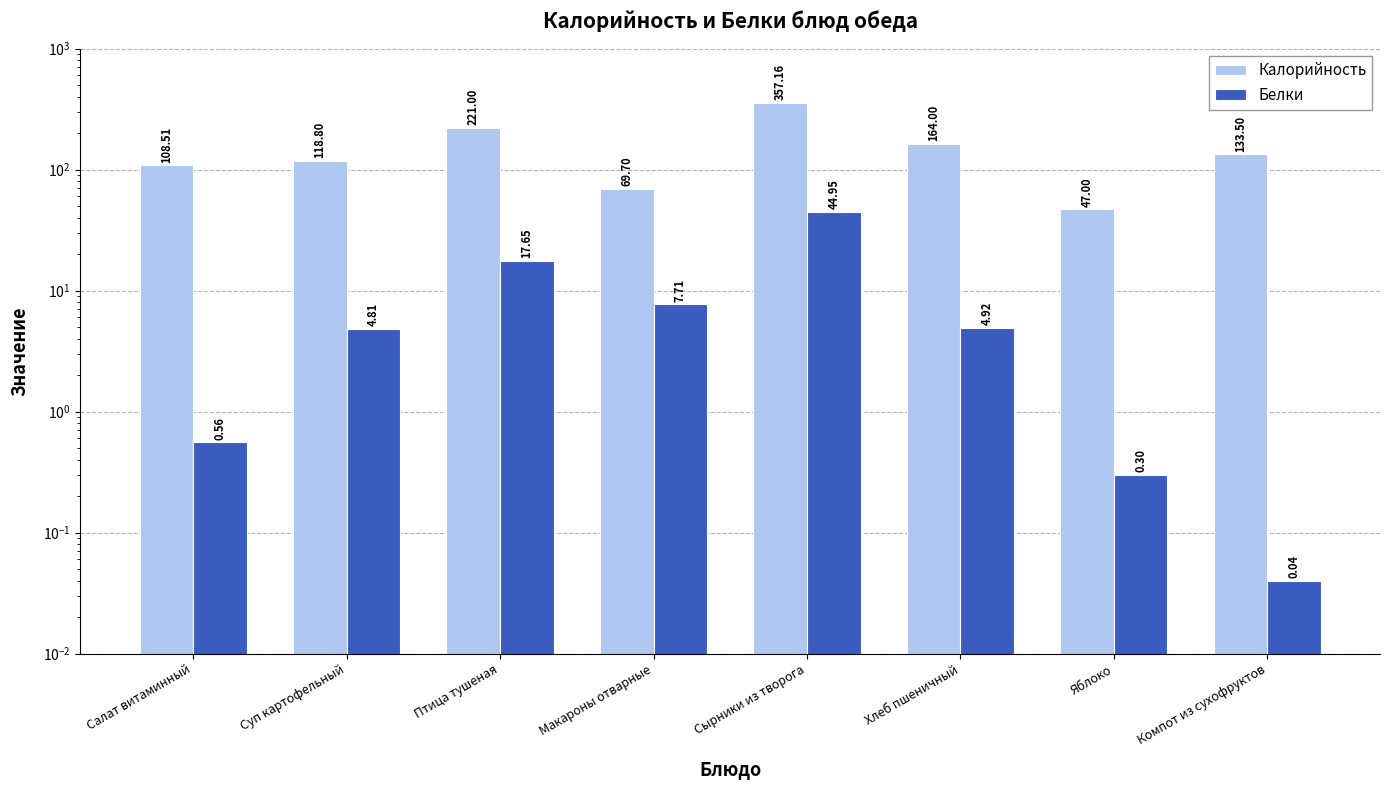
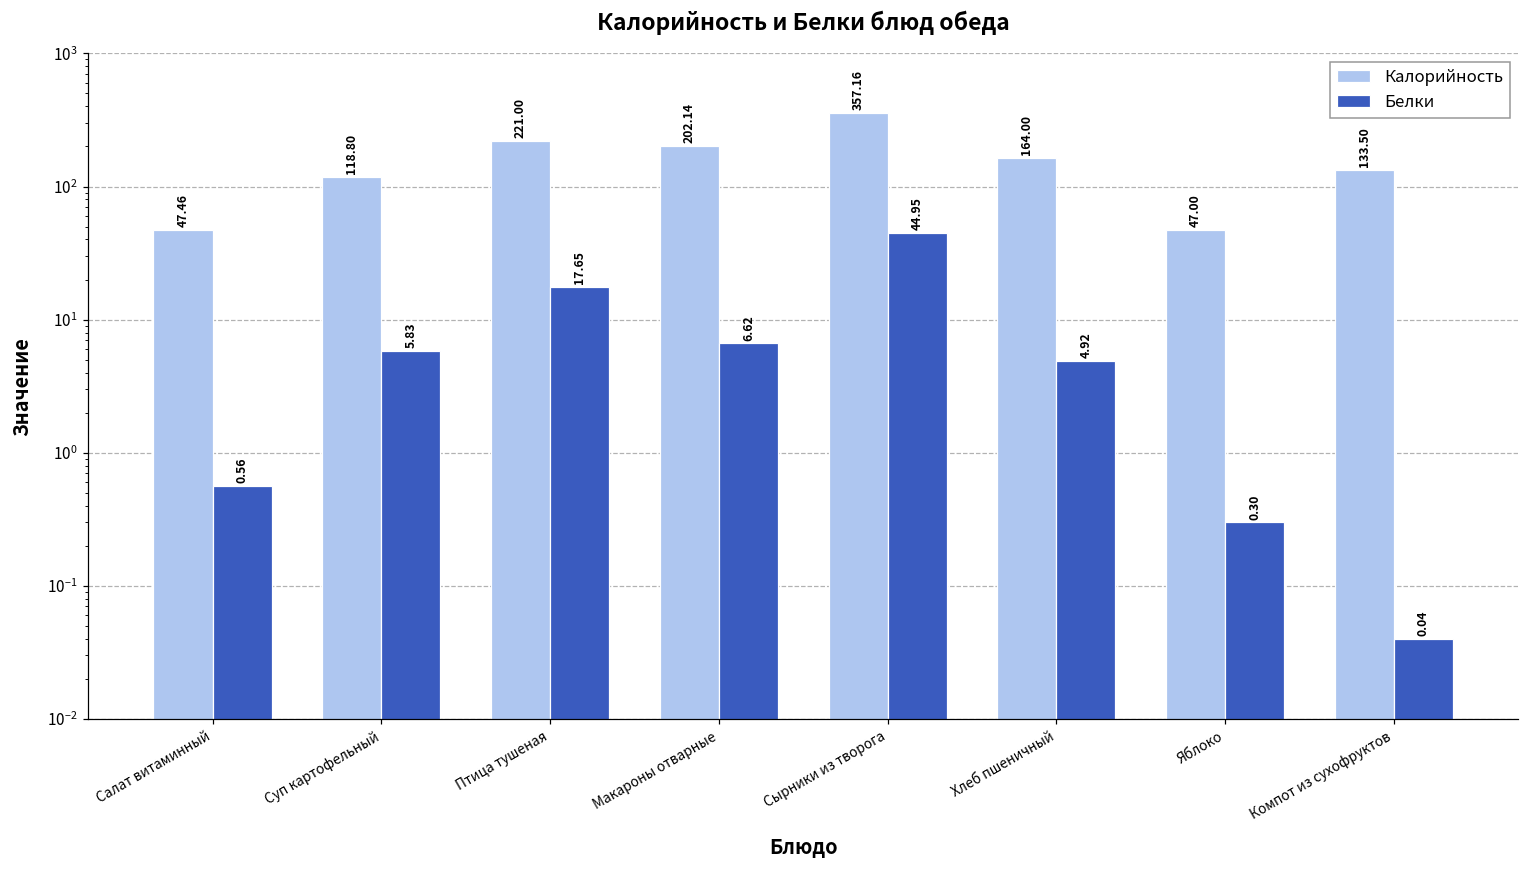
  {
    "Калорийность": {
-     "Салат витаминный": 108.51,
+     "Салат витаминный": 47.46,
      "Суп картофельный": 118.80,
      "Птица тушеная": 221.00,
-     "Макароны отварные": 69.70,
+     "Макароны отварные": 202.14,
      "Сырники из творога": 357.16,
      "Хлеб пшеничный": 164.00,
      "Яблоко": 47.00,
      "Компот из сухофруктов": 133.50
    },
    "Белки": {
      "Салат витаминный": 0.56,
-     "Суп картофельный": 4.81,
+     "Суп картофельный": 5.83,
      "Птица тушеная": 17.65,
-     "Макароны отварные": 7.71,
+     "Макароны отварные": 6.62,
      "Сырники из творога": 44.95,
      "Хлеб пшеничный": 4.92,
      "Яблоко": 0.30,
      "Компот из сухофруктов": 0.04
    }
  }
